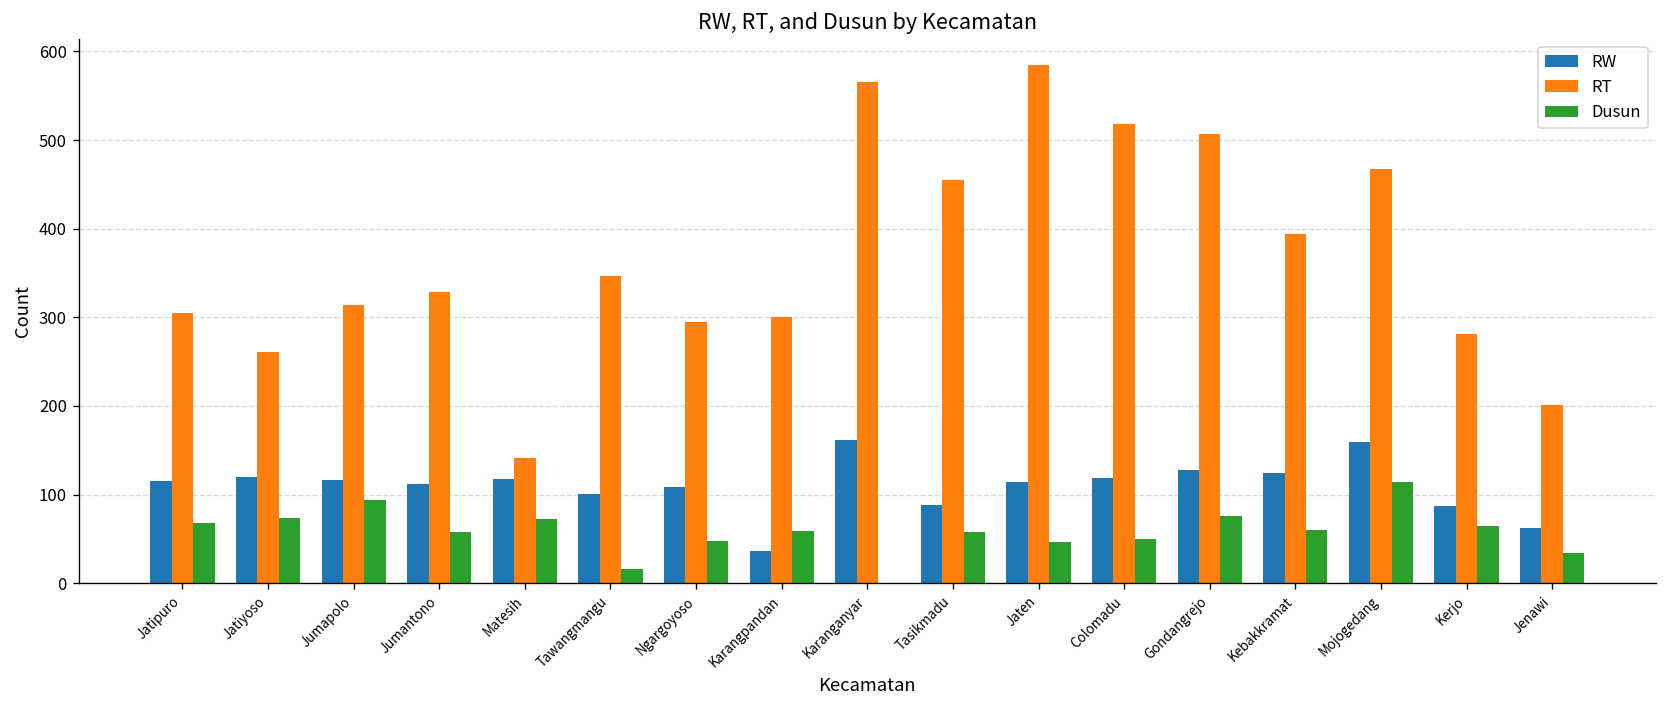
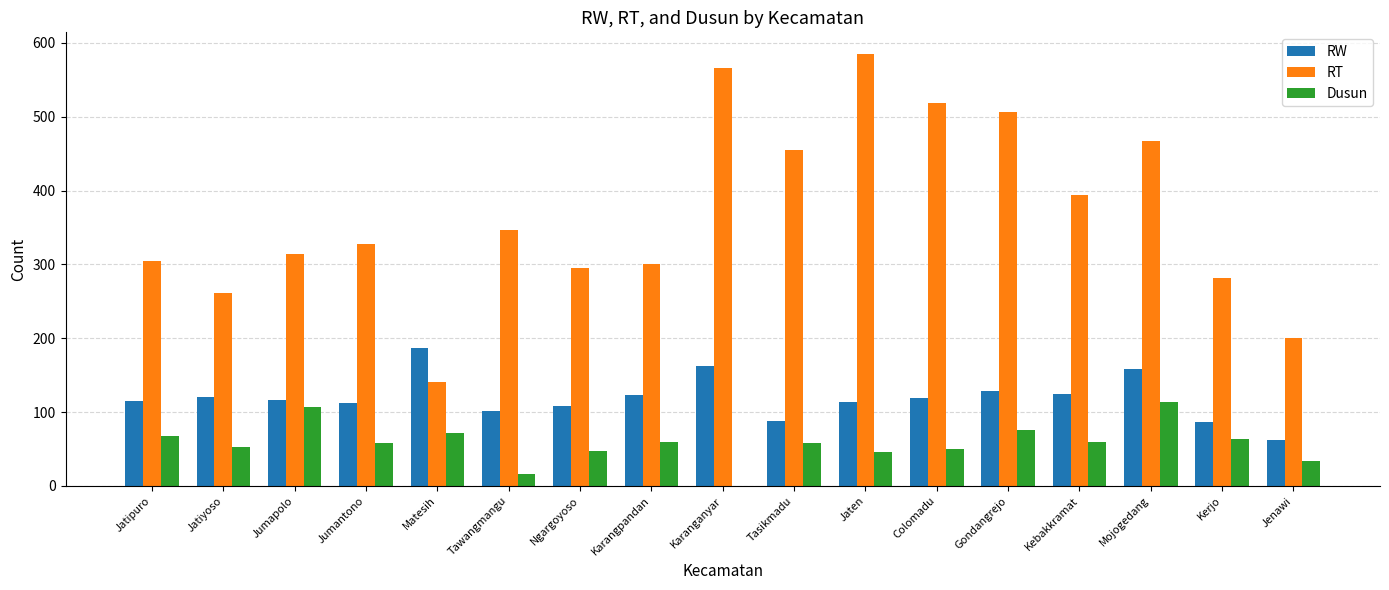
  {
    "RW": {
      "Jatipuro": 120,
      "Jatiyoso": 120,
      "Jumapolo": 120,
      "Jumantono": 110,
-     "Matesih": 120,
+     "Matesih": 190,
      "Tawangmangu": 100,
      "Ngargoyoso": 110,
-     "Karangpandan": 40,
+     "Karangpandan": 120,
      "Karanganyar": 160,
      "Tasikmadu": 90,
      "Jaten": 110,
      "Colomadu": 120,
      "Gondangrejo": 130,
      "Kebakkramat": 120,
      "Mojogedang": 160,
      "Kerjo": 90,
      "Jenawi": 60
    },
    "RT": {
      "Jatipuro": 310,
      "Jatiyoso": 260,
      "Jumapolo": 310,
      "Jumantono": 330,
      "Matesih": 140,
      "Tawangmangu": 350,
      "Ngargoyoso": 300,
      "Karangpandan": 300,
      "Karanganyar": 570,
      "Tasikmadu": 460,
      "Jaten": 590,
      "Colomadu": 520,
      "Gondangrejo": 510,
      "Kebakkramat": 390,
      "Mojogedang": 470,
      "Kerjo": 280,
      "Jenawi": 200
    },
    "Dusun": {
      "Jatipuro": 70,
-     "Jatiyoso": 70,
-     "Jumapolo": 90,
+     "Jatiyoso": 50,
+     "Jumapolo": 110,
      "Jumantono": 60,
      "Matesih": 70,
      "Tawangmangu": 20,
      "Ngargoyoso": 50,
      "Karangpandan": 60,
      "Karanganyar": 0,
      "Tasikmadu": 60,
      "Jaten": 50,
      "Colomadu": 50,
      "Gondangrejo": 80,
      "Kebakkramat": 60,
      "Mojogedang": 110,
      "Kerjo": 60,
      "Jenawi": 30
    }
  }
